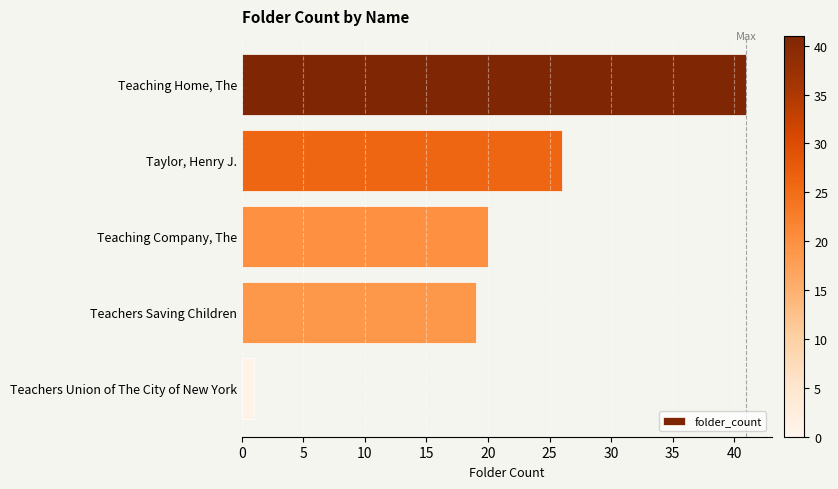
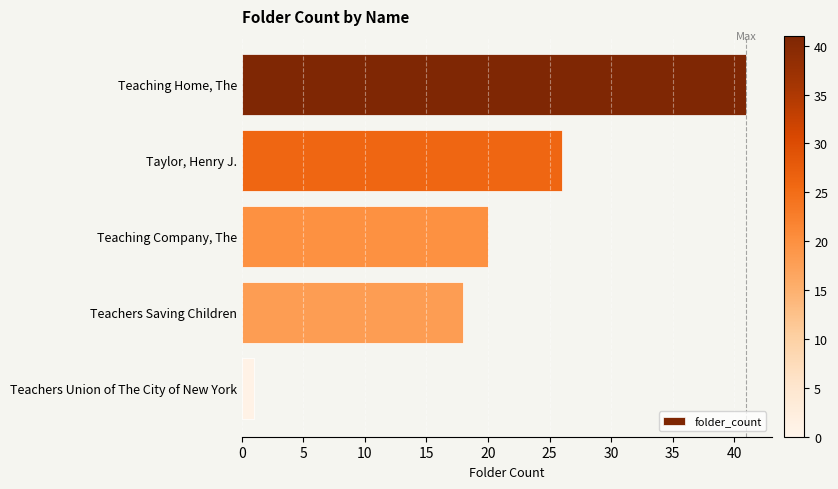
  {
    "Teaching Home, The": 41,
    "Taylor, Henry J.": 26,
    "Teaching Company, The": 20,
-   "Teachers Saving Children": 19,
+   "Teachers Saving Children": 18,
    "Teachers Union of The City of New York": 1
  }
